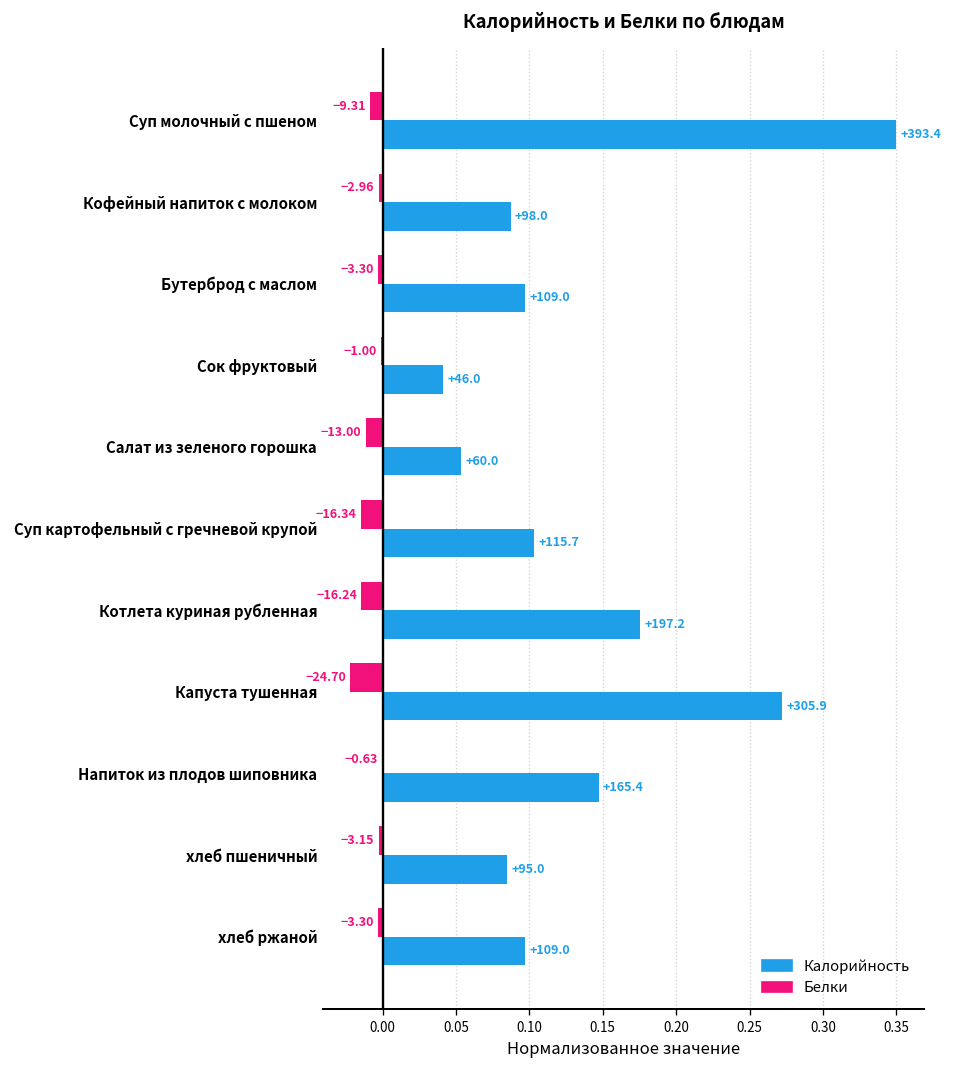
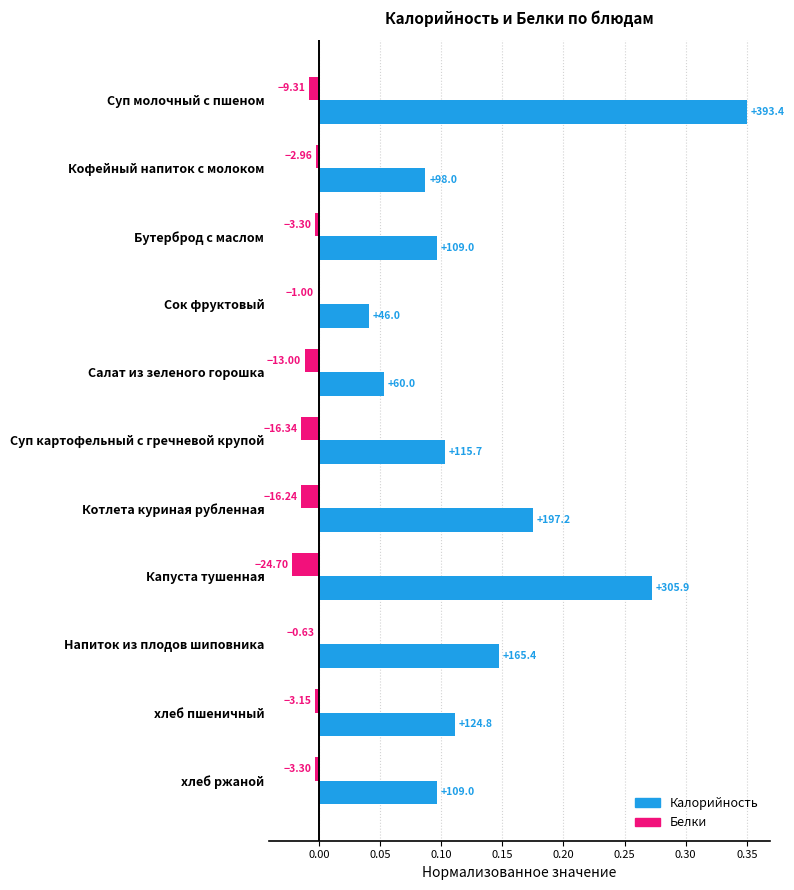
  {
    "Калорийность": {
-     "хлеб пшеничный": "+95.0"
+     "хлеб пшеничный": "+124.8"
    }
  }
